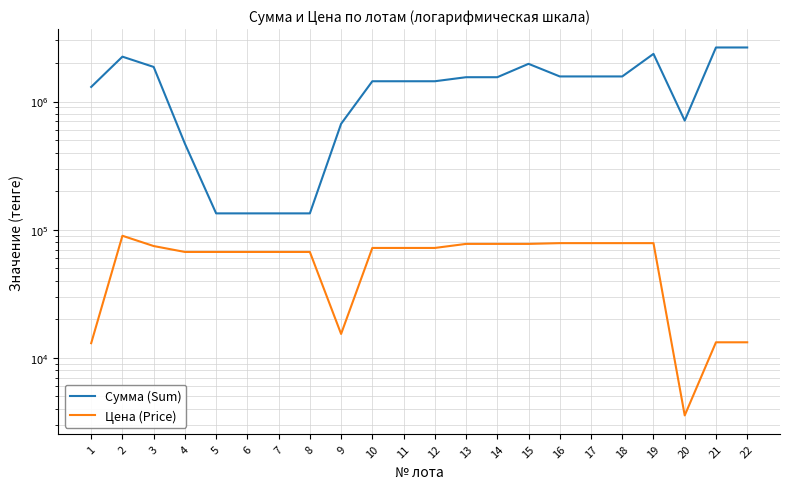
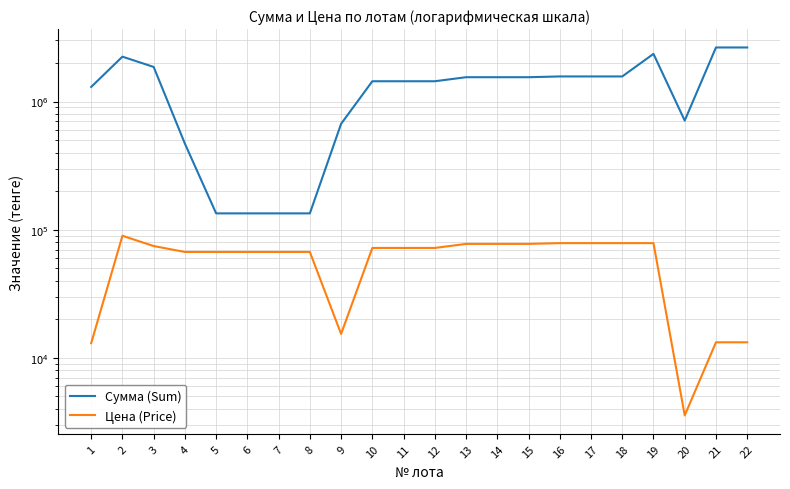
  {
    "Сумма (Sum)": {
      "1": 1300000,
      "2": 2200000,
      "3": 1900000,
      "4": 470000,
      "5": 130000,
      "6": 130000,
      "7": 130000,
      "8": 130000,
      "9": 700000,
      "10": 1400000,
      "11": 1400000,
      "12": 1400000,
      "13": 1500000,
      "14": 1500000,
-     "15": 2000000,
+     "15": 1500000,
      "16": 1600000,
      "17": 1600000,
      "18": 1600000,
      "19": 2400000,
      "20": 700000,
      "21": 2600000,
      "22": 2600000
    },
    "Цена (Price)": {
      "1": 13000,
      "2": 90000,
      "3": 70000,
      "4": 70000,
      "5": 70000,
      "6": 70000,
      "7": 70000,
      "8": 70000,
      "9": 15000,
      "10": 70000,
      "11": 70000,
      "12": 70000,
      "13": 80000,
      "14": 80000,
      "15": 80000,
      "16": 80000,
      "17": 80000,
      "18": 80000,
      "19": 80000,
      "20": 3600,
      "21": 13000,
      "22": 13000
    }
  }
